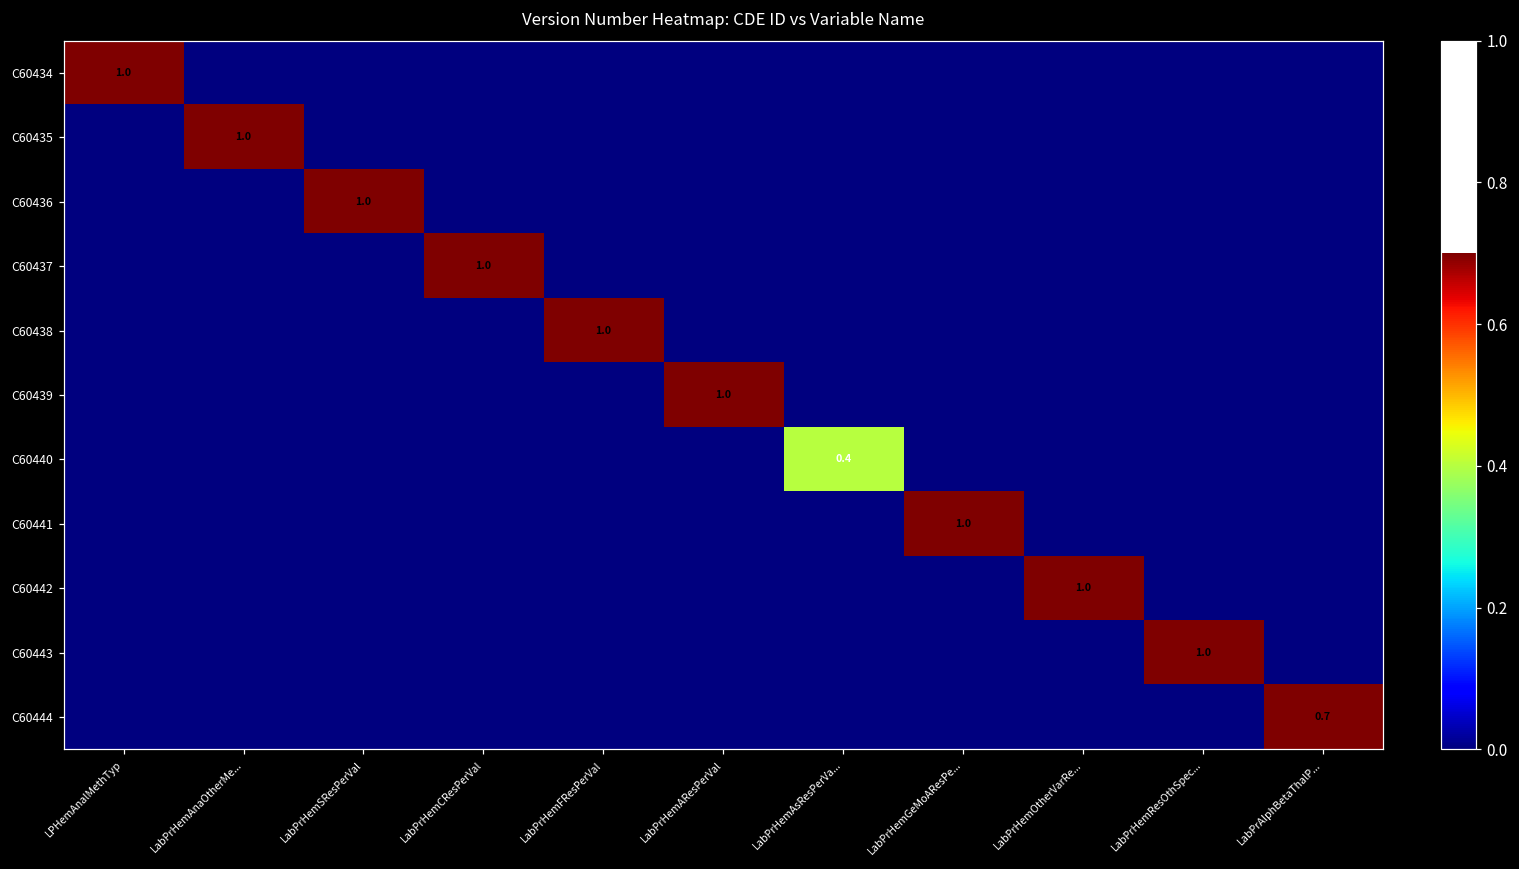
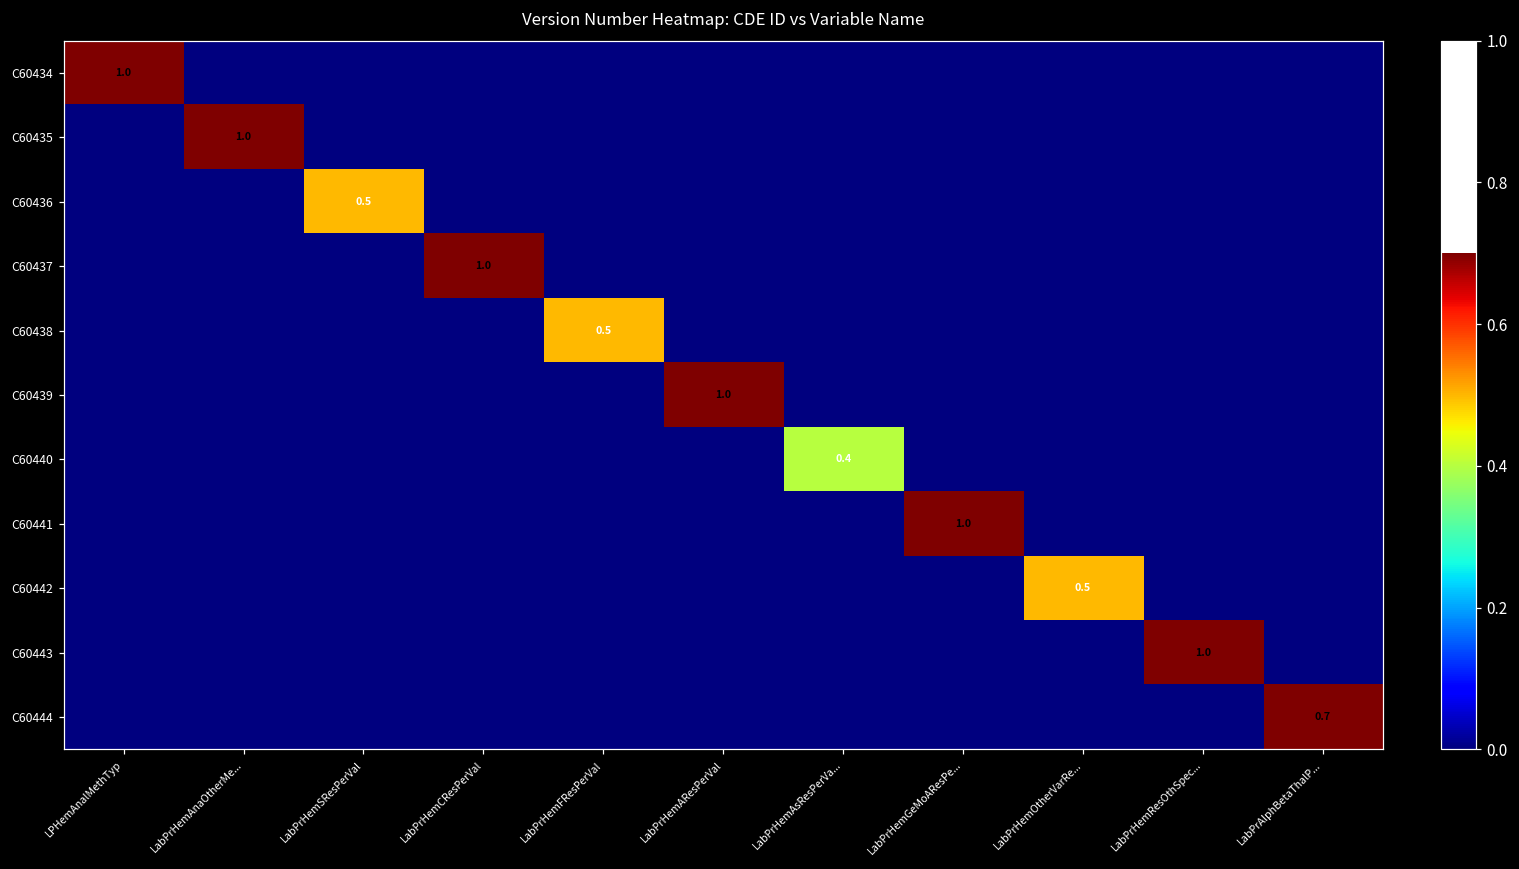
  {
    "C60434": {
      "LPHemAnalMethTyp": 1.0
    },
    "C60435": {
      "LabPrHemAnaOtherMe...": 1.0
    },
    "C60436": {
-     "LabPrHemSResPerVal": 1.0
+     "LabPrHemSResPerVal": 0.5
    },
    "C60437": {
      "LabPrHemCResPerVal": 1.0
    },
    "C60438": {
-     "LabPrHemFResPerVal": 1.0
+     "LabPrHemFResPerVal": 0.5
    },
    "C60439": {
      "LabPrHemAResPerVal": 1.0
    },
    "C60440": {
      "LabPrHemAsResPerVa...": 0.4
    },
    "C60441": {
      "LabPrHemGeMoAResPe...": 1.0
    },
    "C60442": {
-     "LabPrHemOtherVarRe...": 1.0
+     "LabPrHemOtherVarRe...": 0.5
    },
    "C60443": {
      "LabPrHemResOthSpec...": 1.0
    },
    "C60444": {
      "LabPrAlphBetaThalP...": 0.7
    }
  }
